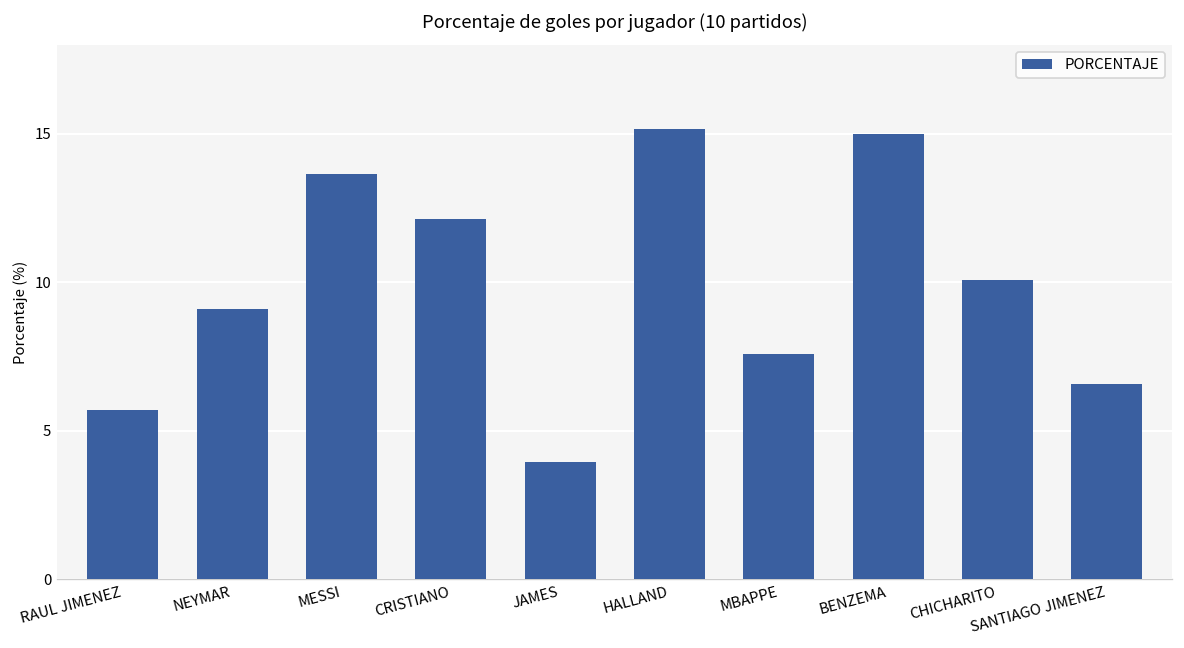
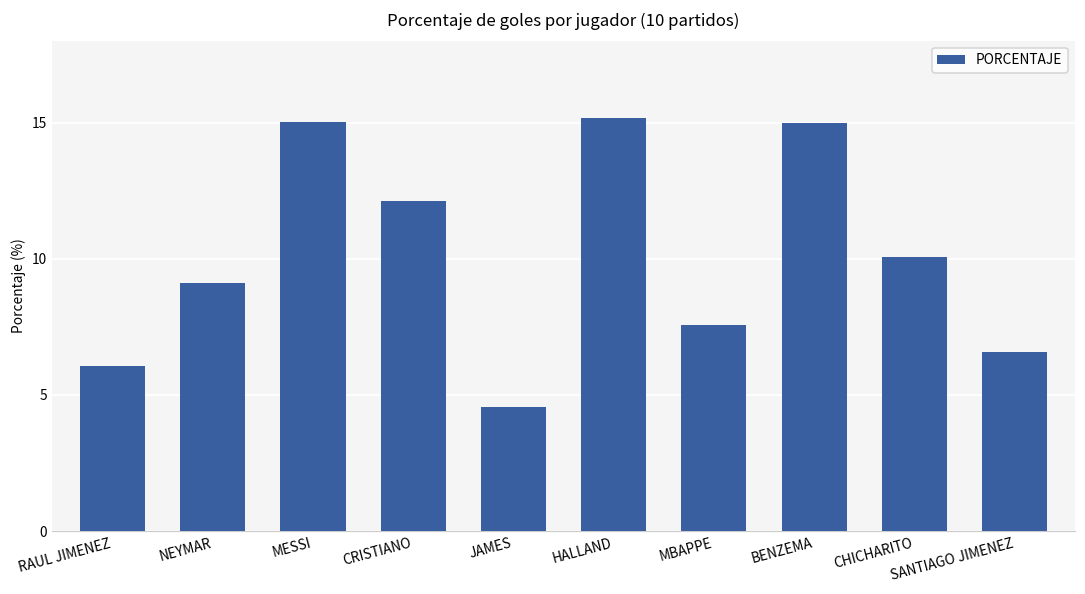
  {
-   "RAUL JIMENEZ": 5.7,
+   "RAUL JIMENEZ": 6.1,
    "NEYMAR": 9.1,
-   "MESSI": 13.6,
+   "MESSI": 15.0,
    "CRISTIANO": 12.1,
-   "JAMES": 3.9,
+   "JAMES": 4.5,
    "HALLAND": 15.2,
    "MBAPPE": 7.6,
    "BENZEMA": 15.0,
    "CHICHARITO": 10.1,
    "SANTIAGO JIMENEZ": 6.6
  }
